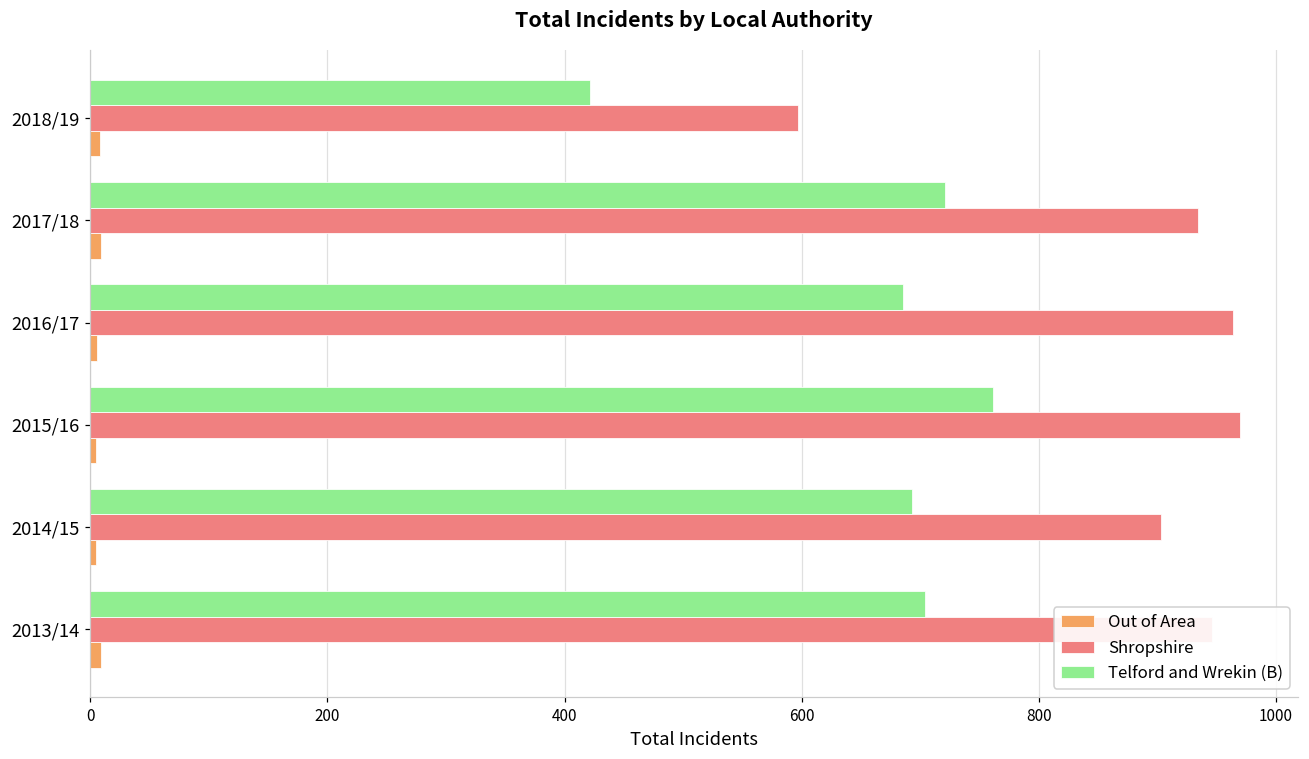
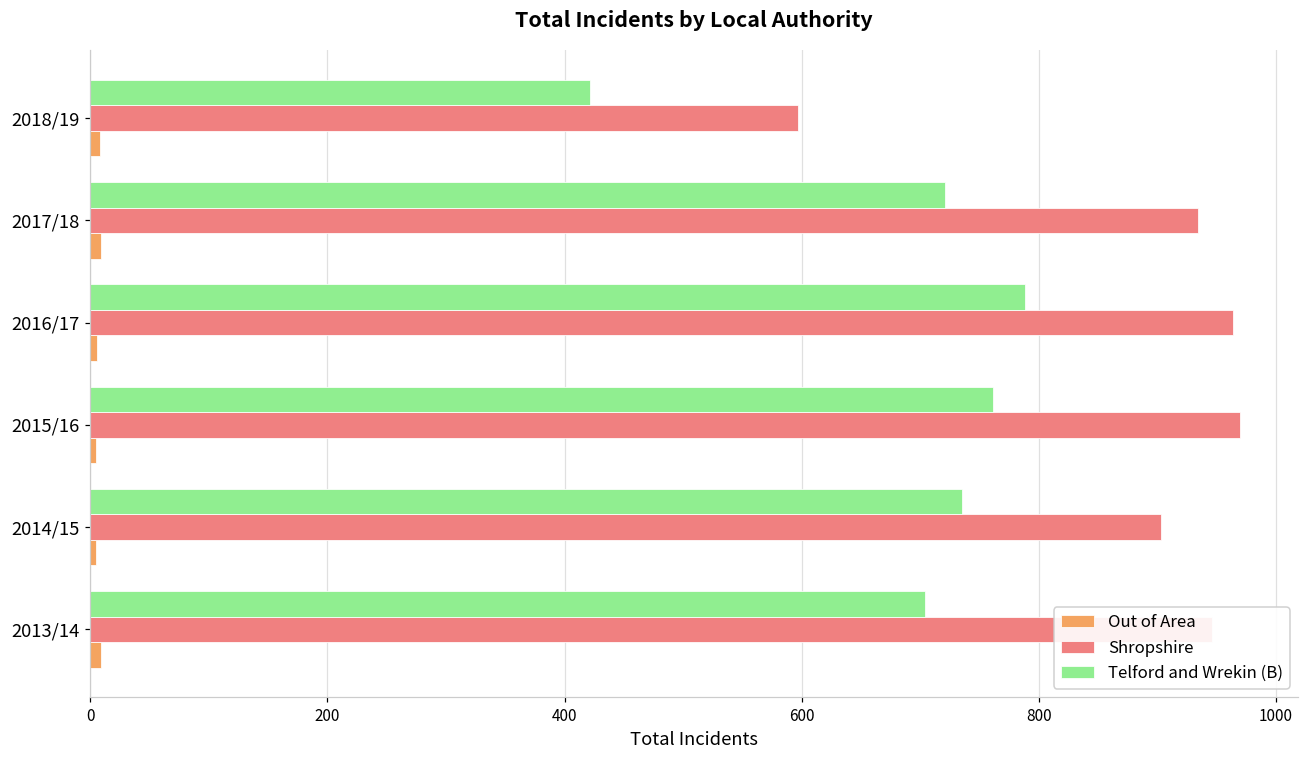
  {
    "Telford and Wrekin (B)": {
      "2018/19": 421,
      "2017/18": 721,
-     "2016/17": 685,
+     "2016/17": 788,
      "2015/16": 761,
-     "2014/15": 693,
+     "2014/15": 735,
      "2013/14": 704
    }
  }
